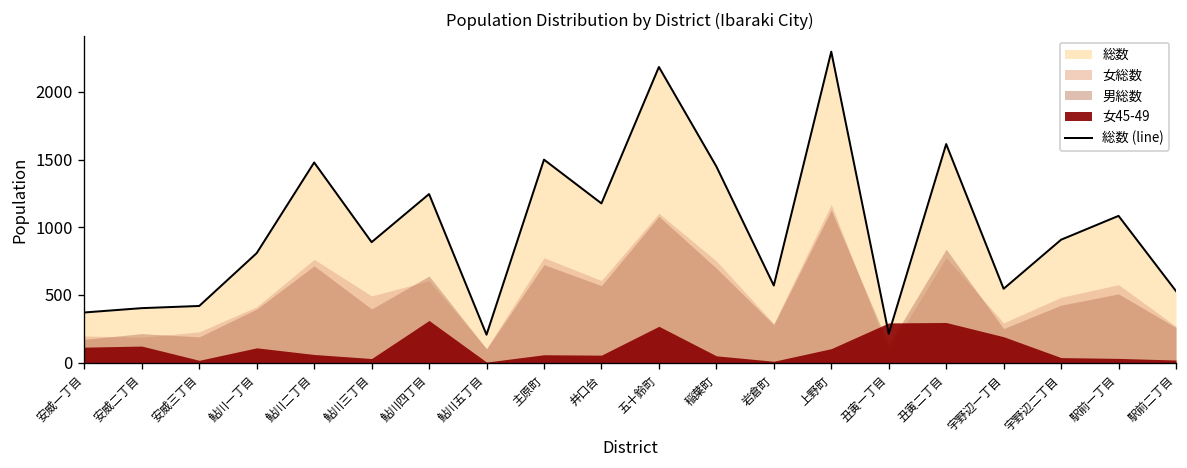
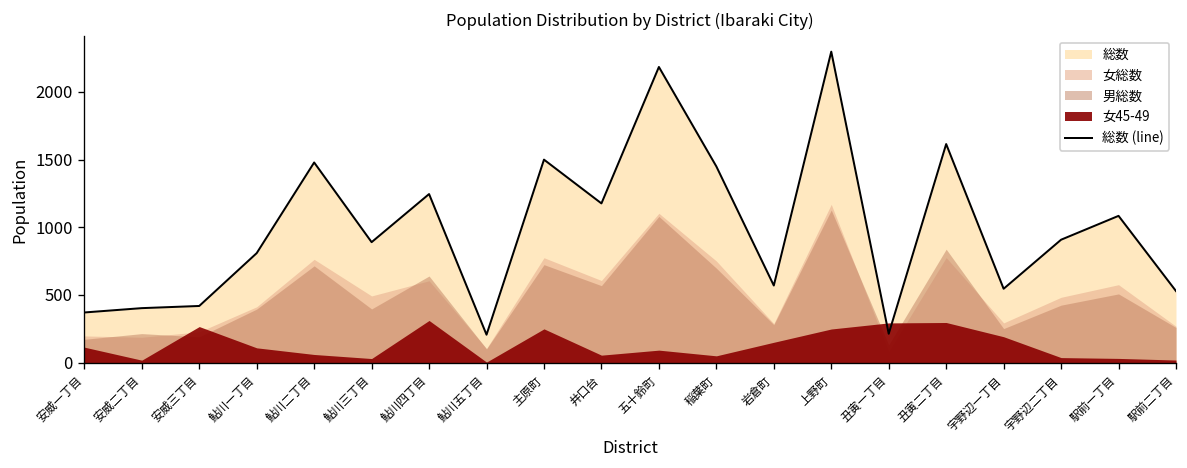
  {
    "女45-49": {
      "安威一丁目": 120,
-     "安威二丁目": 120,
-     "安威三丁目": 20,
+     "安威二丁目": 20,
+     "安威三丁目": 270,
      "鮎川一丁目": 110,
      "鮎川二丁目": 60,
      "鮎川三丁目": 30,
      "鮎川四丁目": 310,
-     "主原町": 60,
+     "主原町": 250,
      "井口台": 60,
-     "五十鈴町": 270,
+     "五十鈴町": 90,
      "稲葉町": 50,
-     "岩倉町": 10,
-     "上野町": 100,
+     "岩倉町": 150,
+     "上野町": 250,
      "丑寅一丁目": 290,
      "丑寅二丁目": 300,
      "宇野辺一丁目": 190,
      "宇野辺二丁目": 40,
      "駅前一丁目": 30
    }
  }
